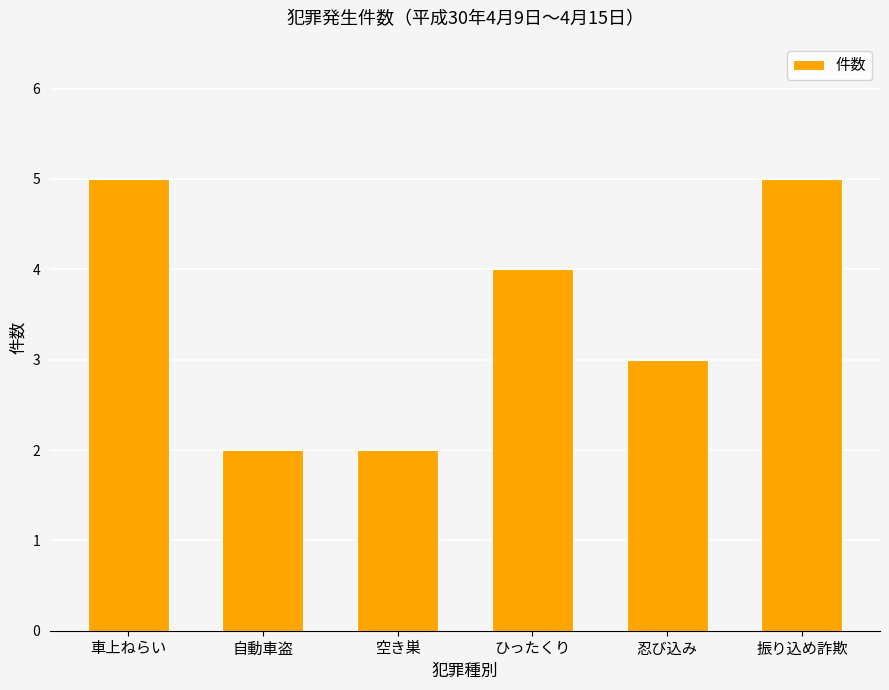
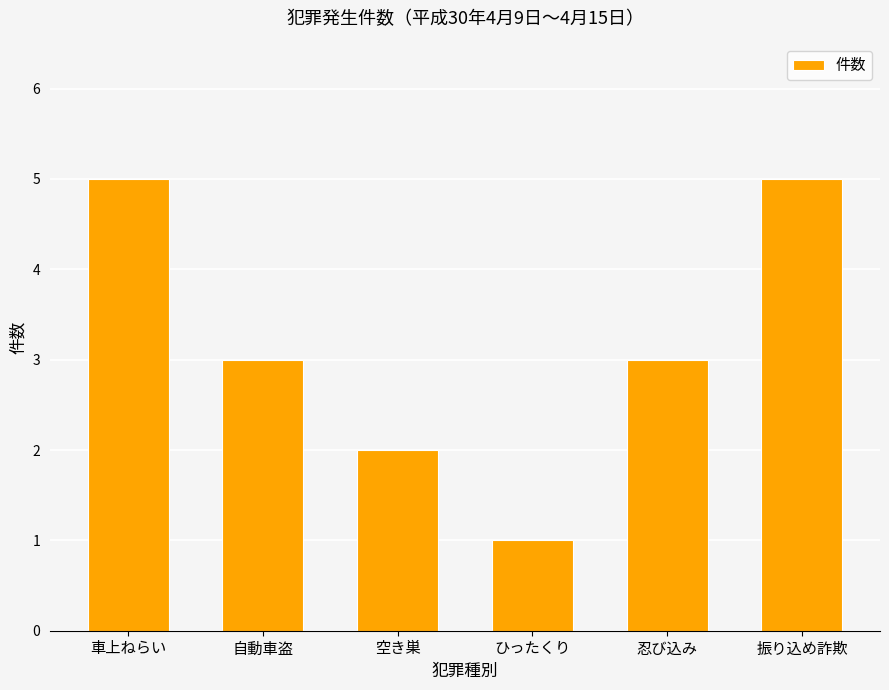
  {
    "車上ねらい": 5,
-   "自動車盗": 2,
+   "自動車盗": 3,
    "空き巣": 2,
-   "ひったくり": 4,
+   "ひったくり": 1,
    "忍び込み": 3,
    "振り込め詐欺": 5
  }
